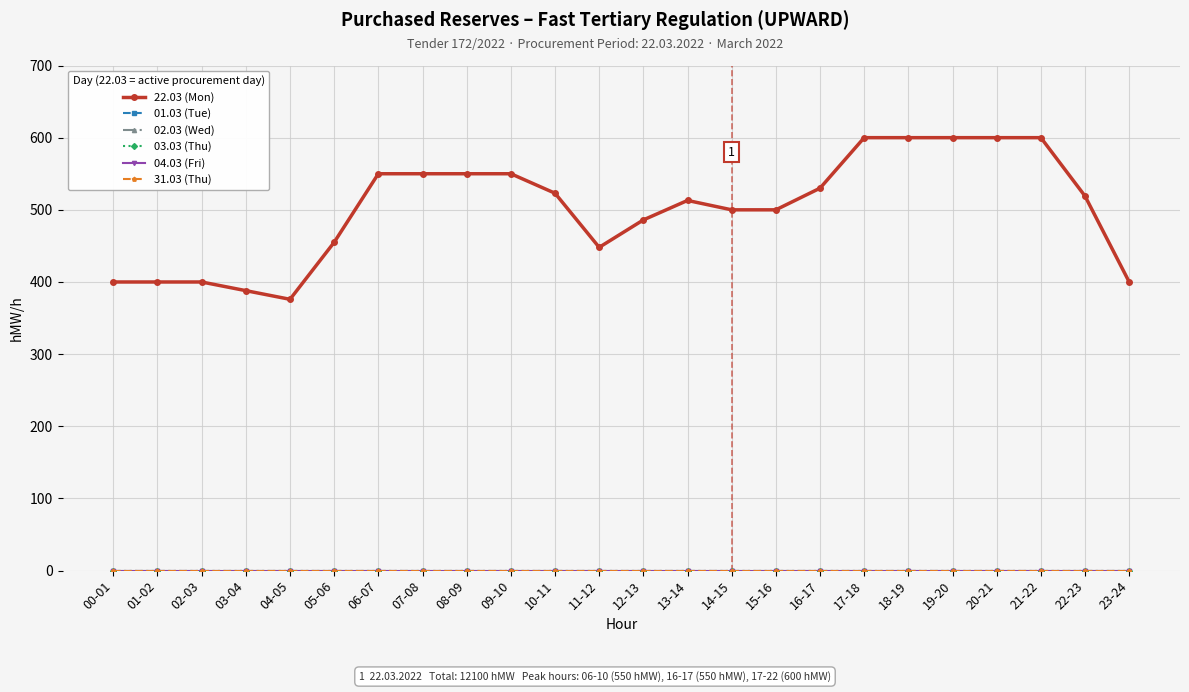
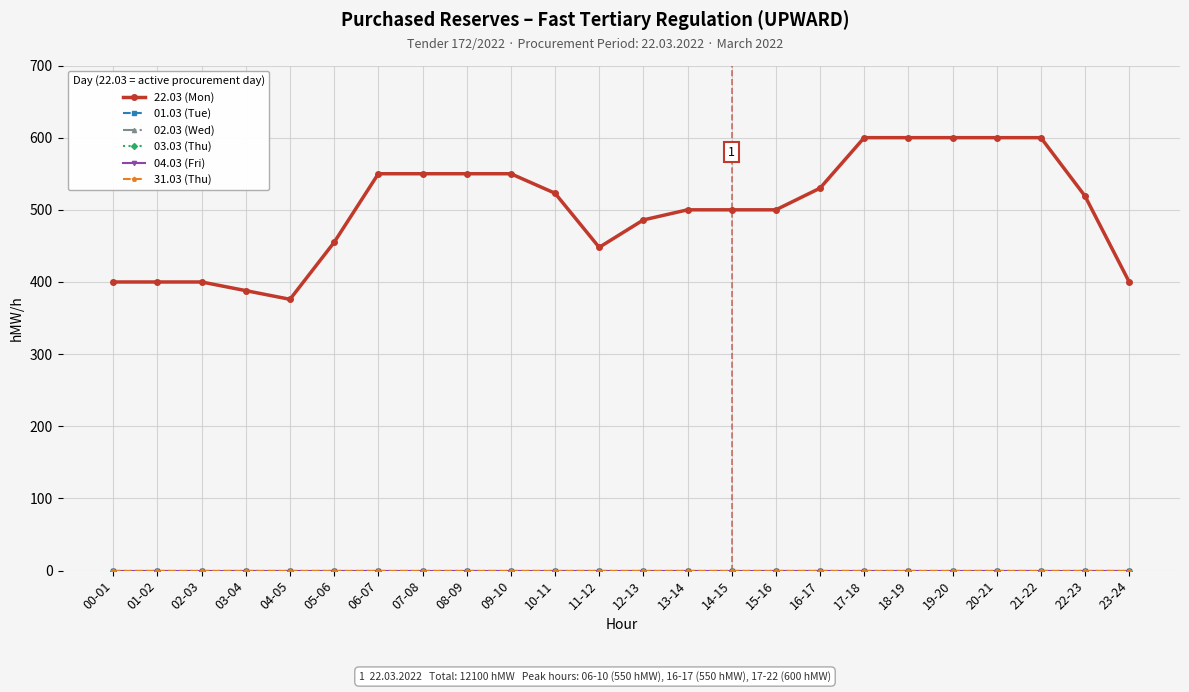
  {
    "22.03 (Mon)": {
      "00-01": 400,
      "01-02": 400,
      "02-03": 400,
      "03-04": 390,
      "04-05": 380,
      "05-06": 460,
      "06-07": 550,
      "07-08": 550,
      "08-09": 550,
      "09-10": 550,
      "10-11": 520,
      "11-12": 450,
      "12-13": 490,
-     "13-14": 510,
+     "13-14": 500,
      "14-15": 500,
      "15-16": 500,
      "16-17": 530,
      "17-18": 600,
      "18-19": 600,
      "19-20": 600,
      "20-21": 600,
      "21-22": 600,
      "22-23": 520,
      "23-24": 400
    },
    "31.03 (Thu)": {
      "00-01": 0,
      "01-02": 0,
      "02-03": 0,
      "03-04": 0,
      "04-05": 0,
      "05-06": 0,
      "06-07": 0,
      "07-08": 0,
      "08-09": 0,
      "09-10": 0,
      "10-11": 0,
      "11-12": 0,
      "12-13": 0,
      "13-14": 0,
      "14-15": 0,
      "15-16": 0,
      "16-17": 0,
      "17-18": 0,
      "18-19": 0,
      "19-20": 0,
      "20-21": 0,
      "21-22": 0,
      "22-23": 0,
      "23-24": 0
    }
  }
